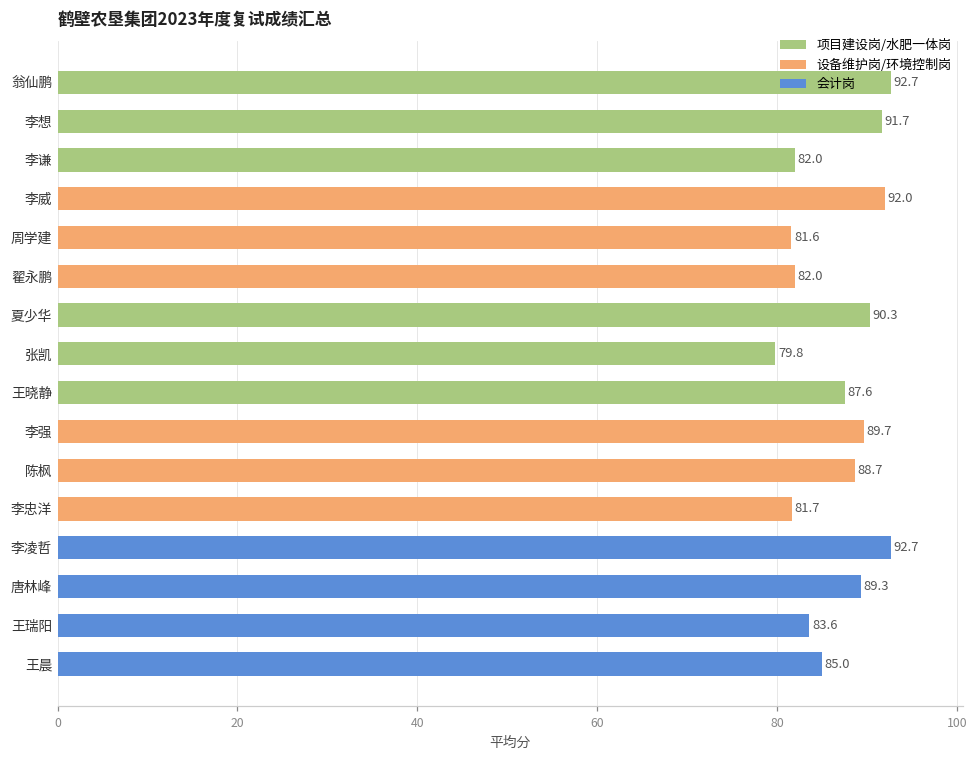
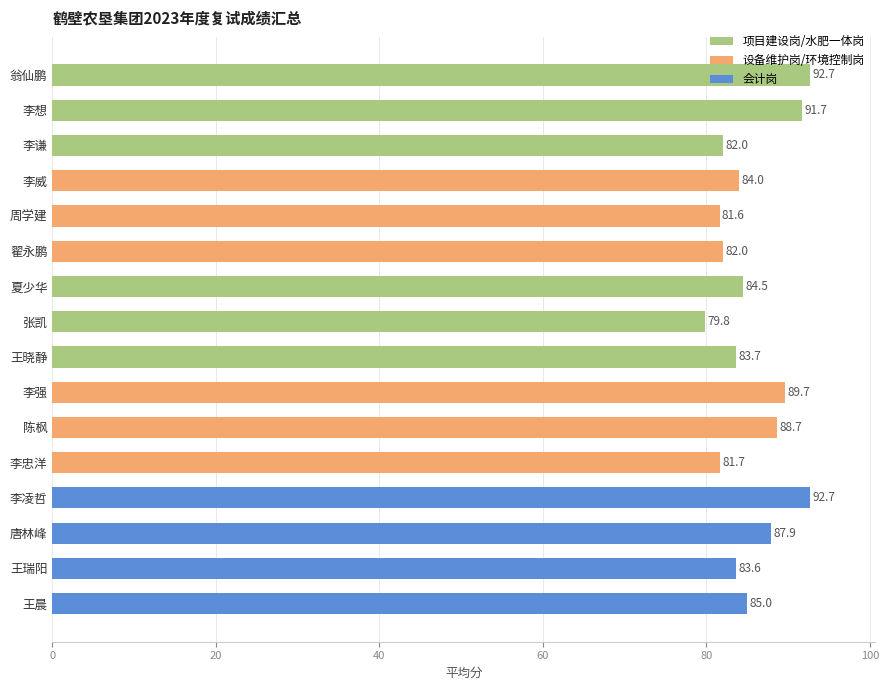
  {
    "翁仙鹏": 92.7,
    "李想": 91.7,
    "李谦": 82.0,
-   "李威": 92.0,
+   "李威": 84.0,
    "周学建": 81.6,
    "翟永鹏": 82.0,
-   "夏少华": 90.3,
+   "夏少华": 84.5,
    "张凯": 79.8,
-   "王晓静": 87.6,
+   "王晓静": 83.7,
    "李强": 89.7,
    "陈枫": 88.7,
    "李忠洋": 81.7,
    "李凌哲": 92.7,
-   "唐林峰": 89.3,
+   "唐林峰": 87.9,
    "王瑞阳": 83.6,
    "王晨": 85.0
  }
